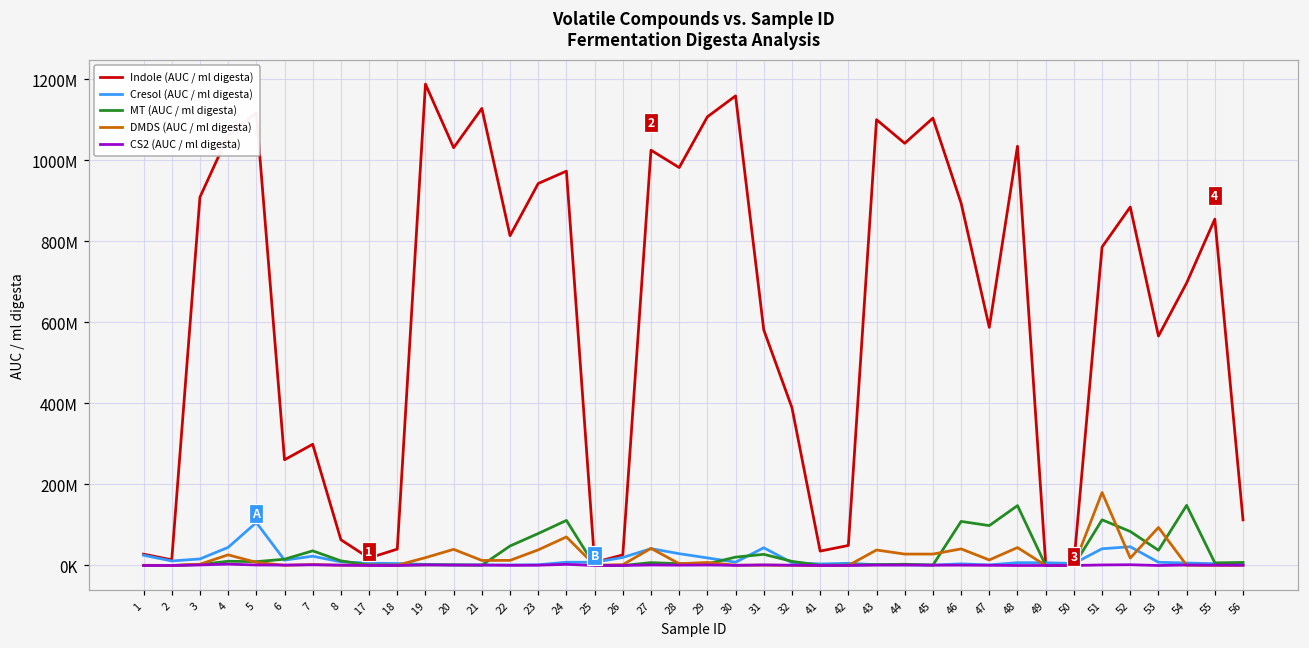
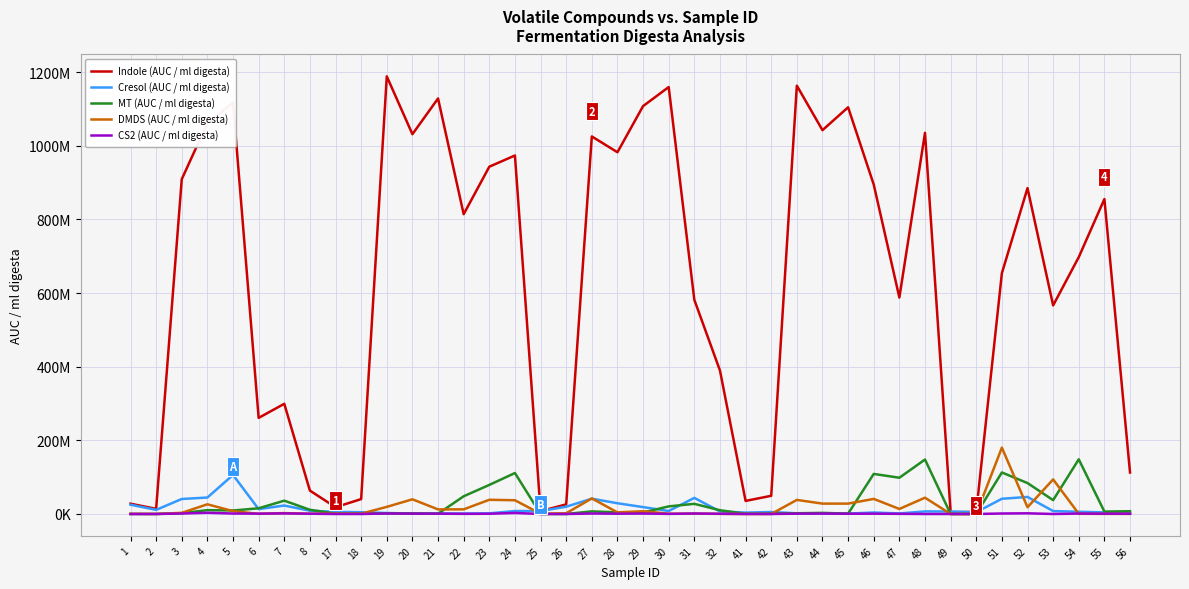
  {
    "Indole (AUC / ml digesta)": {
      "3": 910000000,
      "6": 260000000,
      "7": 300000000,
      "8": 60000000,
      "18": 40000000,
      "19": 1190000000,
      "20": 1030000000,
      "21": 1130000000,
      "22": 810000000,
      "23": 940000000,
      "24": 970000000,
      "28": 980000000,
      "29": 1110000000,
      "30": 1160000000,
      "31": 580000000,
      "32": 390000000,
      "41": 40000000,
      "42": 50000000,
-     "43": 1100000000,
+     "43": 1160000000,
      "44": 1040000000,
      "45": 1100000000,
      "46": 890000000,
      "47": 590000000,
      "48": 1030000000,
-     "51": 790000000,
+     "51": 650000000,
      "52": 880000000,
      "53": 570000000,
      "54": 700000000,
      "56": 110000000
    },
    "Cresol (AUC / ml digesta)": {
-     "3": 20000000,
+     "3": 40000000,
      "4": 40000000,
      "7": 20000000,
      "28": 30000000,
      "29": 20000000,
      "30": 10000000,
      "31": 40000000,
      "48": 10000000,
      "51": 40000000,
      "52": 50000000,
      "53": 10000000
    },
    "MT (AUC / ml digesta)": {
      "4": 10000000,
      "7": 40000000,
      "22": 50000000,
      "23": 80000000,
      "24": 110000000,
      "30": 20000000,
      "31": 30000000,
      "46": 110000000,
      "47": 100000000,
      "48": 150000000,
      "51": 110000000,
      "52": 80000000,
      "53": 40000000,
      "54": 150000000
    },
    "DMDS (AUC / ml digesta)": {
      "4": 30000000,
      "19": 20000000,
      "20": 40000000,
      "21": 10000000,
      "22": 10000000,
      "23": 40000000,
-     "24": 70000000,
+     "24": 40000000,
      "43": 40000000,
      "44": 30000000,
      "45": 30000000,
      "46": 40000000,
      "47": 10000000,
      "48": 40000000,
      "51": 180000000,
      "52": 20000000,
      "53": 90000000
    },
    "CS2 (AUC / ml digesta)": {
      "4": 0,
      "48": 0,
      "51": 0,
      "52": 0,
      "53": 0
    }
  }
